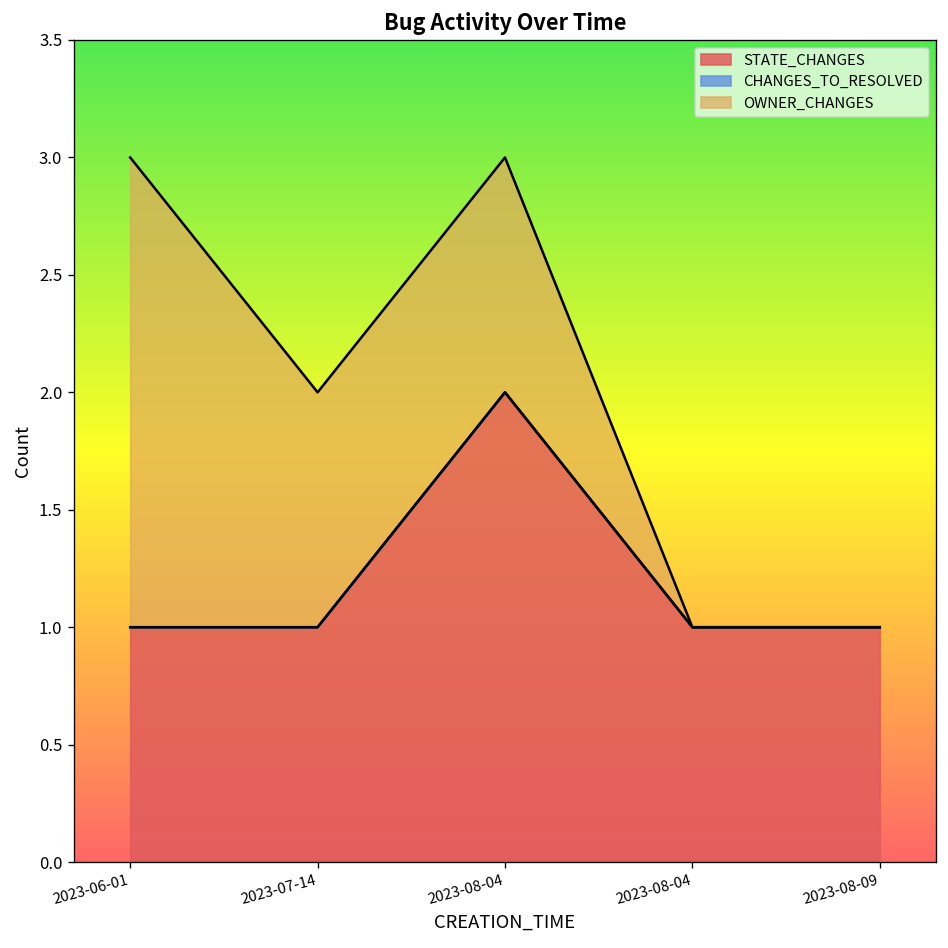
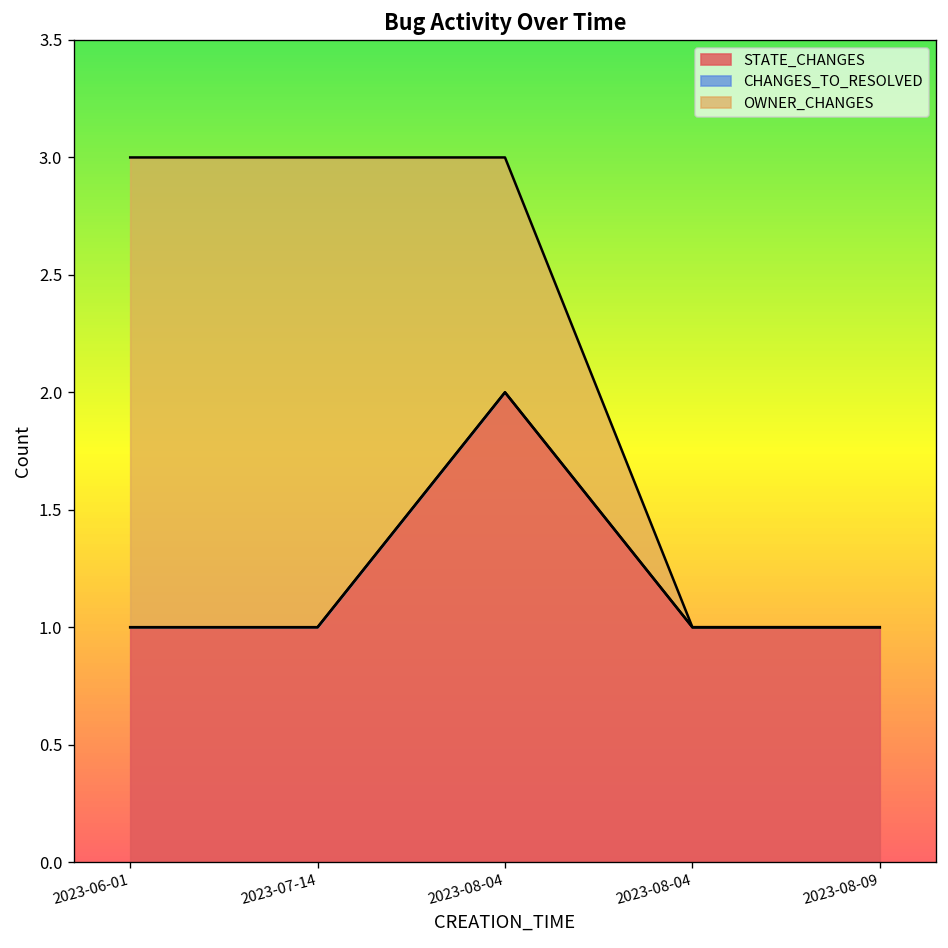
  {
    "CHANGES_TO_RESOLVED": {
      "2023-06-01": 1,
      "2023-07-14": 1
    },
    "OWNER_CHANGES": {
      "2023-06-01": 2,
-     "2023-07-14": 1
+     "2023-07-14": 2
    }
  }
